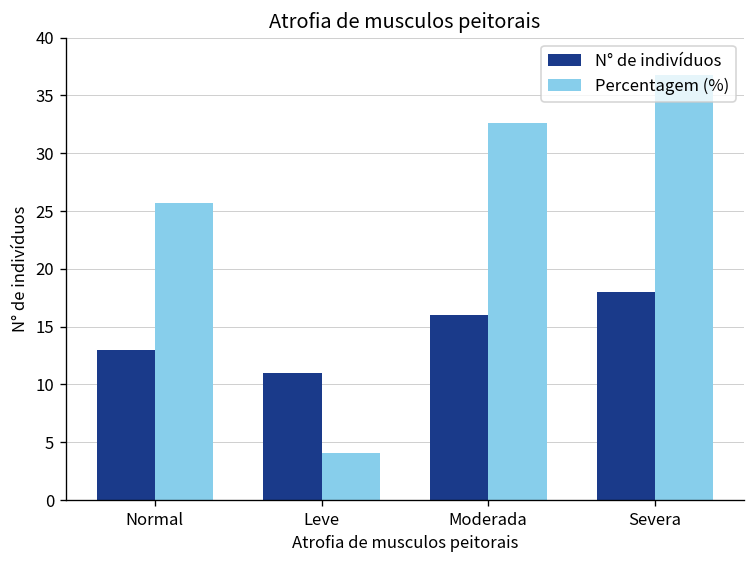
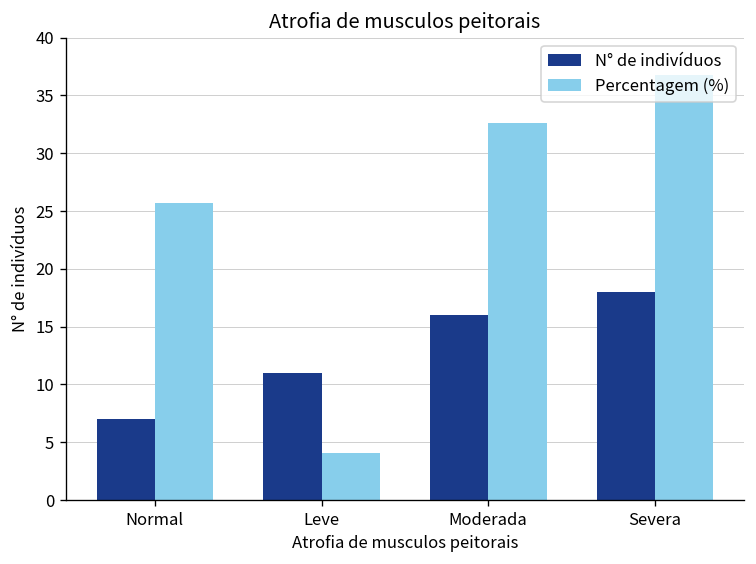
  {
    "N° de indivíduos": {
-     "Normal": 13,
+     "Normal": 7,
      "Leve": 11,
      "Moderada": 16,
      "Severa": 18
    },
    "Percentagem (%)": {
      "Normal": 26,
      "Leve": 4,
      "Moderada": 33
    }
  }
